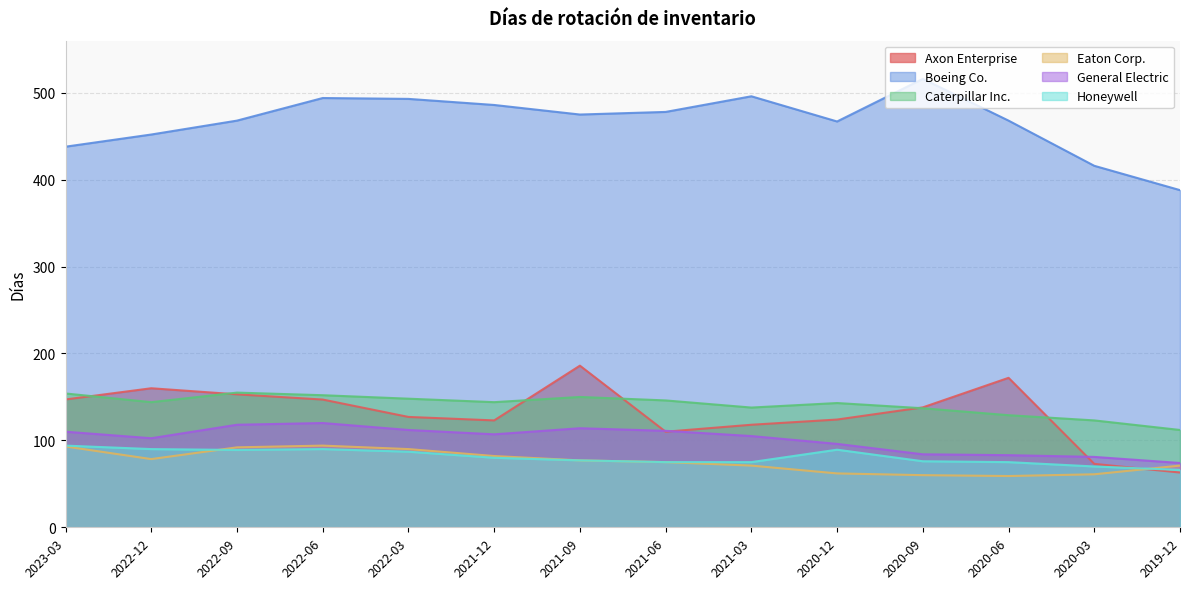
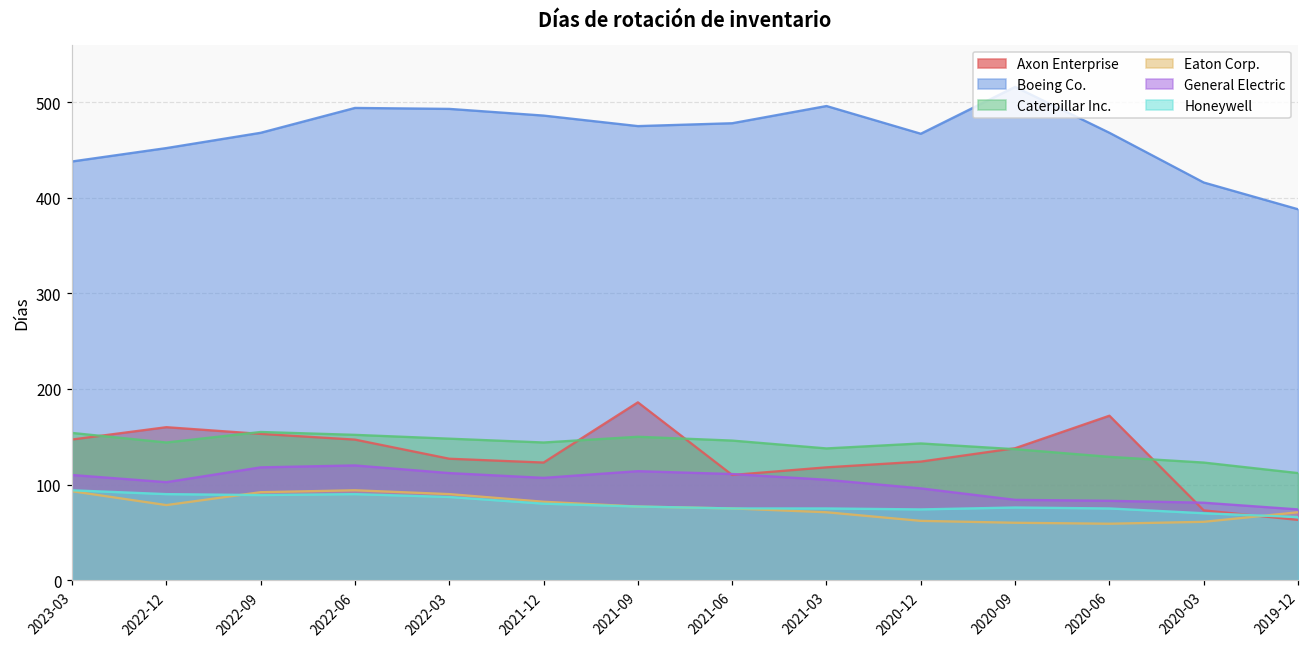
  {
    "Axon Enterprise": {
      "2023-03": 150,
      "2022-12": 160,
      "2022-06": 150,
      "2022-03": 130,
      "2021-12": 120,
      "2021-09": 190,
      "2021-03": 120,
      "2020-12": 120,
      "2020-06": 170,
      "2020-03": 70,
      "2019-12": 60
    },
    "Boeing Co.": {
      "2023-03": 440,
      "2022-12": 450,
      "2022-09": 470,
      "2022-06": 490,
      "2022-03": 490,
      "2021-12": 490,
      "2021-09": 480,
      "2021-06": 480,
      "2021-03": 500,
      "2020-12": 470,
      "2020-06": 470,
      "2020-03": 420,
      "2019-12": 390
    },
    "Caterpillar Inc.": {
      "2023-03": 150,
      "2022-12": 140,
      "2022-06": 150,
      "2022-03": 150,
      "2021-12": 140,
      "2021-09": 150,
      "2021-06": 150,
      "2021-03": 140,
      "2020-12": 140,
      "2020-06": 130,
      "2020-03": 120,
      "2019-12": 110
    },
    "Eaton Corp.": {
      "2022-12": 80,
      "2022-09": 90,
      "2022-06": 90,
      "2022-03": 90,
      "2021-03": 70,
      "2020-12": 60,
      "2020-09": 60,
      "2020-06": 60,
      "2020-03": 60,
      "2019-12": 70
    },
    "General Electric": {
      "2023-03": 110,
      "2022-12": 100,
      "2022-09": 120,
      "2022-06": 120,
      "2022-03": 110,
      "2021-12": 110,
      "2021-09": 110,
      "2021-03": 110,
      "2020-12": 100,
      "2020-09": 80,
      "2020-06": 80,
      "2020-03": 80,
      "2019-12": 70
    },
    "Honeywell": {
      "2022-12": 90,
      "2022-09": 90,
      "2022-06": 90,
      "2022-03": 90,
      "2021-03": 80,
-     "2020-12": 90,
+     "2020-12": 70,
      "2020-09": 80,
      "2020-06": 80,
      "2020-03": 70,
      "2019-12": 70
    }
  }
